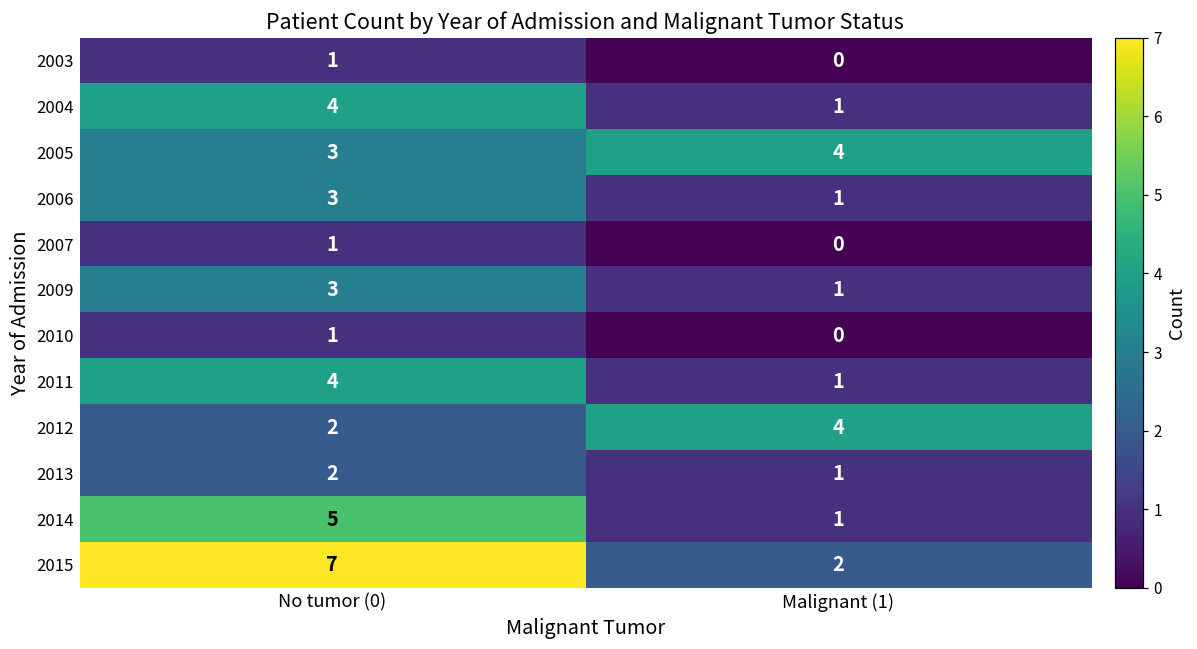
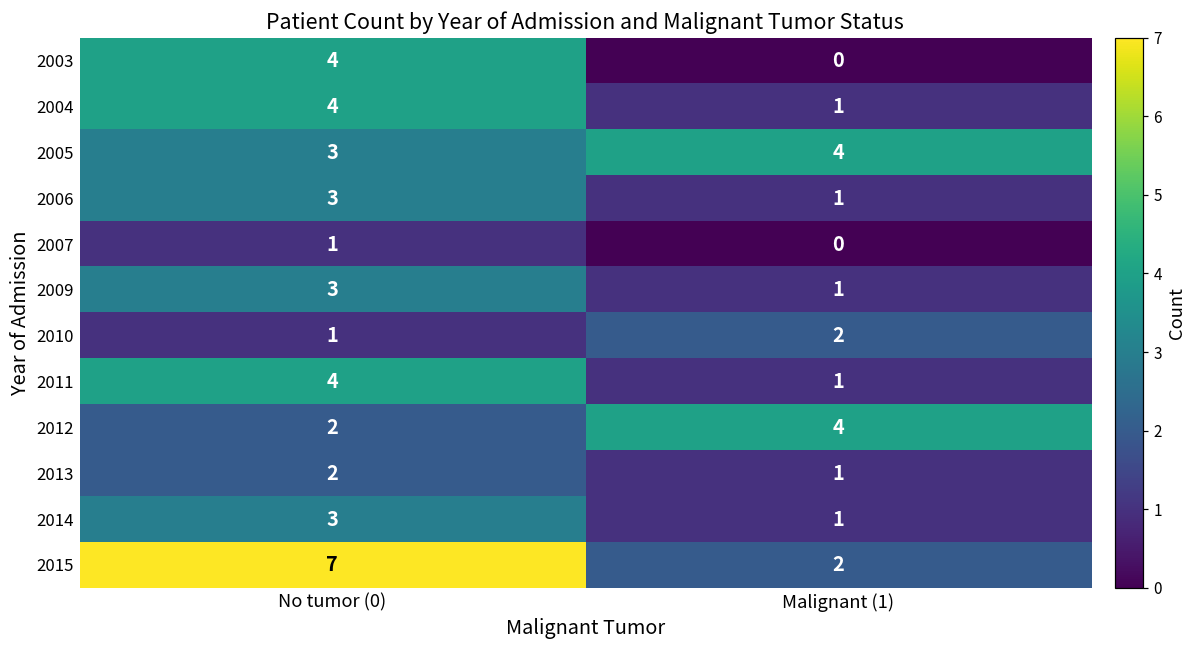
  {
    "2003": {
-     "No tumor (0)": 1,
+     "No tumor (0)": 4,
      "Malignant (1)": 0
    },
    "2004": {
      "No tumor (0)": 4,
      "Malignant (1)": 1
    },
    "2005": {
      "No tumor (0)": 3,
      "Malignant (1)": 4
    },
    "2006": {
      "No tumor (0)": 3,
      "Malignant (1)": 1
    },
    "2007": {
      "No tumor (0)": 1,
      "Malignant (1)": 0
    },
    "2009": {
      "No tumor (0)": 3,
      "Malignant (1)": 1
    },
    "2010": {
      "No tumor (0)": 1,
-     "Malignant (1)": 0
+     "Malignant (1)": 2
    },
    "2011": {
      "No tumor (0)": 4,
      "Malignant (1)": 1
    },
    "2012": {
      "No tumor (0)": 2,
      "Malignant (1)": 4
    },
    "2013": {
      "No tumor (0)": 2,
      "Malignant (1)": 1
    },
    "2014": {
-     "No tumor (0)": 5,
+     "No tumor (0)": 3,
      "Malignant (1)": 1
    },
    "2015": {
      "No tumor (0)": 7,
      "Malignant (1)": 2
    }
  }
